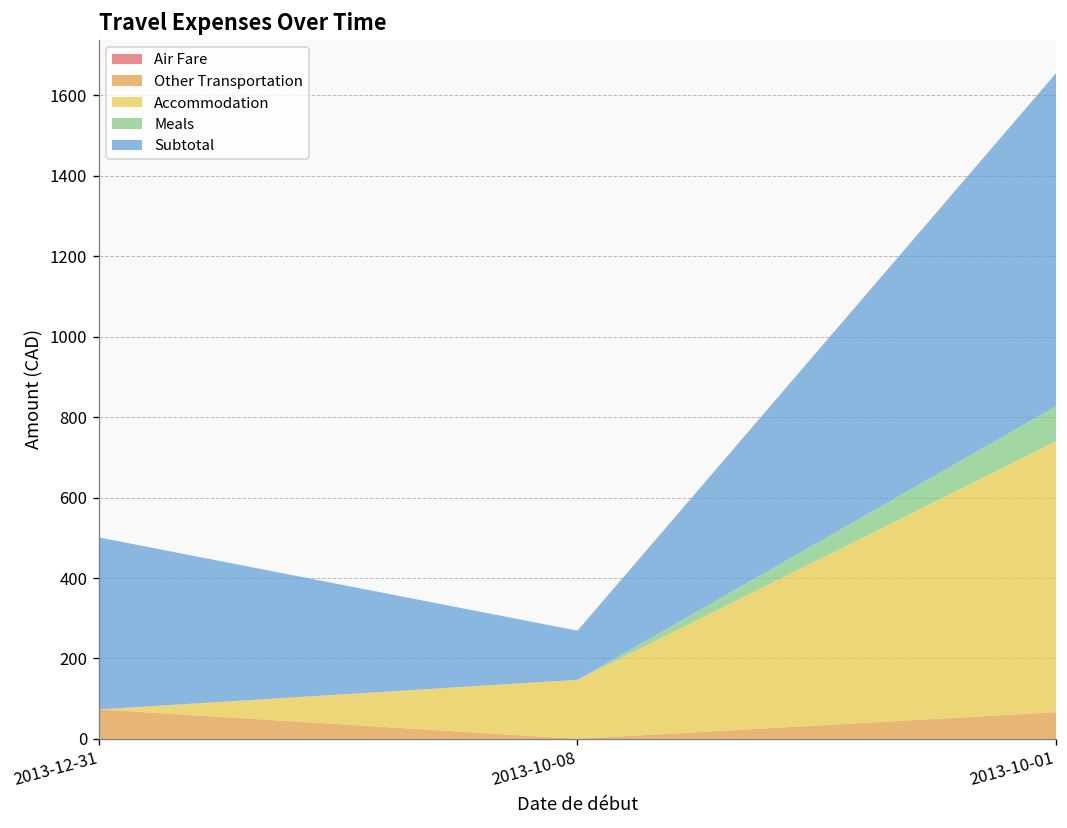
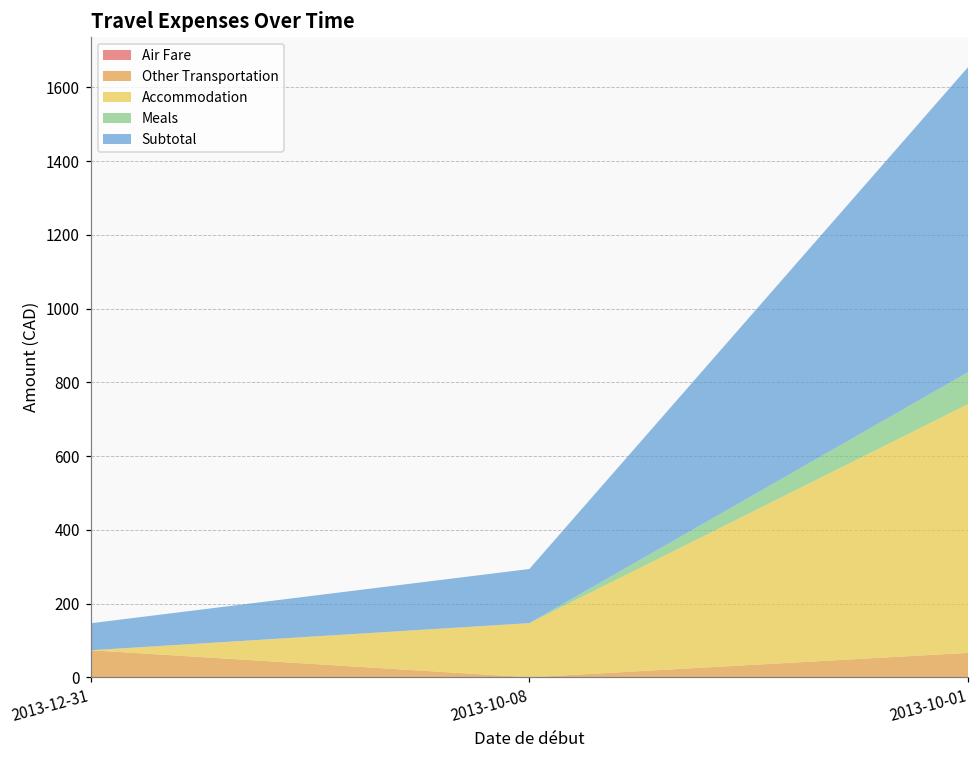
  {
    "Air Fare": {
      "2013-12-31": 0,
      "2013-10-01": 0
    },
    "Subtotal": {
-     "2013-12-31": 430,
-     "2013-10-08": 120,
+     "2013-12-31": 70,
+     "2013-10-08": 150,
      "2013-10-01": 830
    }
  }
